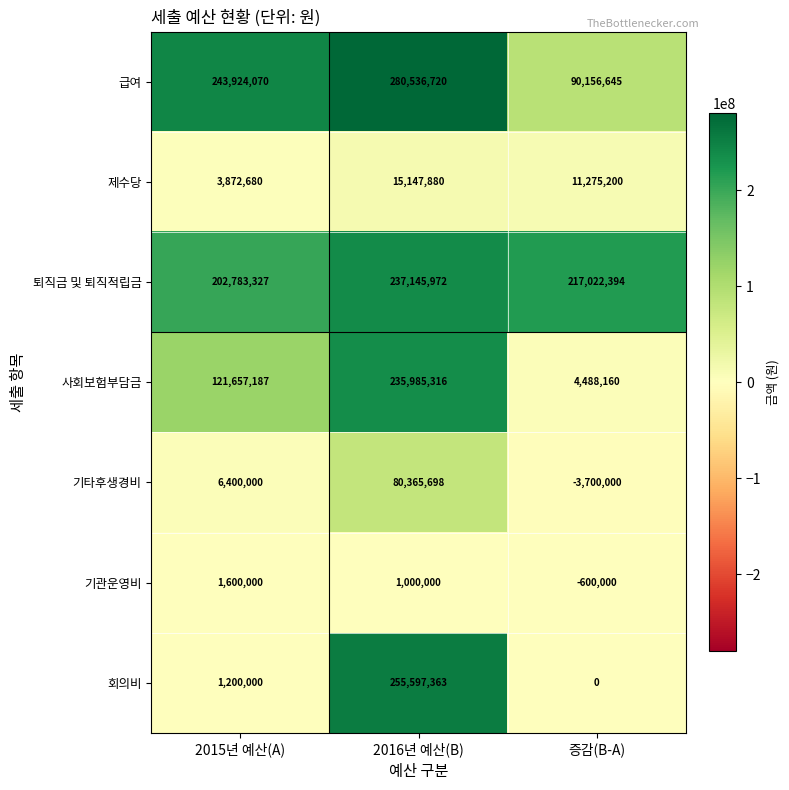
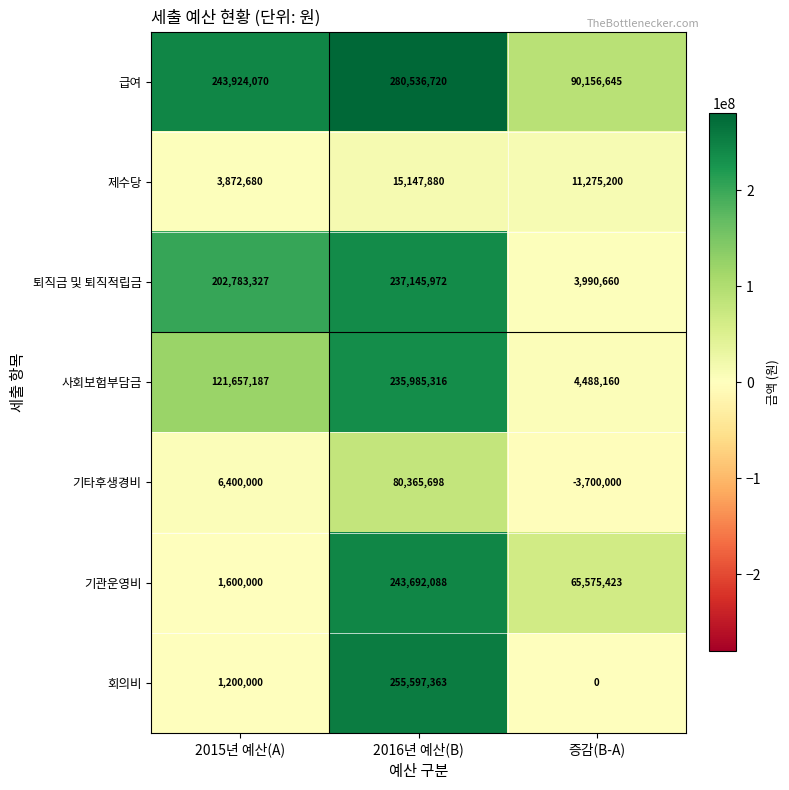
  {
    "급여": {
      "2015년 예산(A)": "243,924,070",
      "2016년 예산(B)": "280,536,720",
      "증감(B-A)": "90,156,645"
    },
    "제수당": {
      "2015년 예산(A)": "3,872,680",
      "2016년 예산(B)": "15,147,880",
      "증감(B-A)": "11,275,200"
    },
    "퇴직금 및 퇴직적립금": {
      "2015년 예산(A)": "202,783,327",
      "2016년 예산(B)": "237,145,972",
-     "증감(B-A)": "217,022,394"
+     "증감(B-A)": "3,990,660"
    },
    "사회보험부담금": {
      "2015년 예산(A)": "121,657,187",
      "2016년 예산(B)": "235,985,316",
      "증감(B-A)": "4,488,160"
    },
    "기타후생경비": {
      "2015년 예산(A)": "6,400,000",
      "2016년 예산(B)": "80,365,698",
      "증감(B-A)": "-3,700,000"
    },
    "기관운영비": {
      "2015년 예산(A)": "1,600,000",
-     "2016년 예산(B)": "1,000,000",
-     "증감(B-A)": "-600,000"
+     "2016년 예산(B)": "243,692,088",
+     "증감(B-A)": "65,575,423"
    },
    "회의비": {
      "2015년 예산(A)": "1,200,000",
      "2016년 예산(B)": "255,597,363",
      "증감(B-A)": "0"
    }
  }
